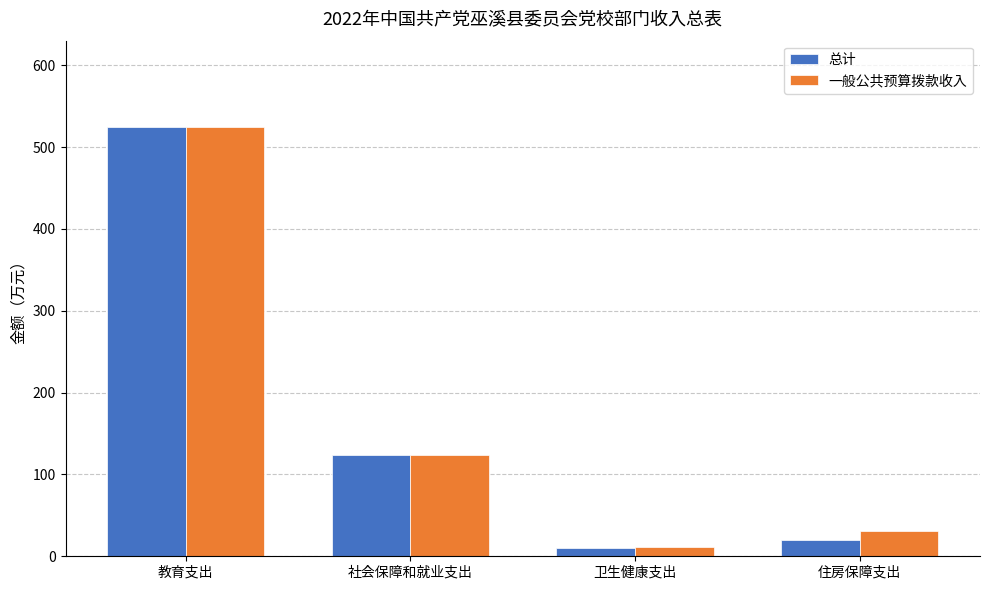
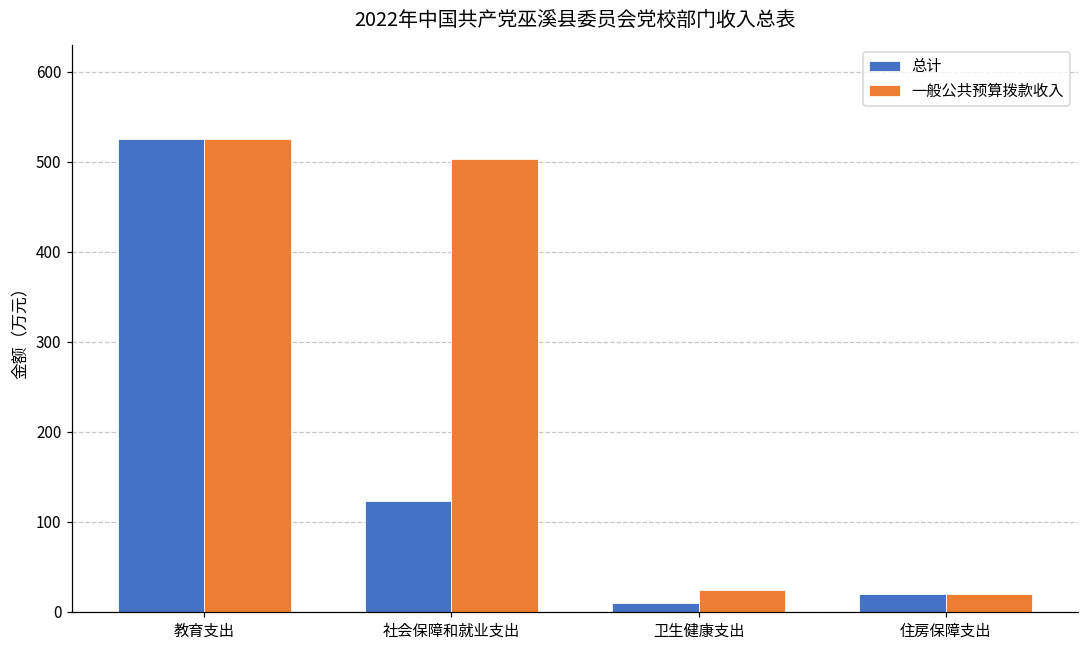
  {
    "总计": {
      "教育支出": 520,
      "社会保障和就业支出": 120,
      "卫生健康支出": 10,
      "住房保障支出": 20
    },
    "一般公共预算拨款收入": {
      "教育支出": 520,
-     "社会保障和就业支出": 120,
-     "卫生健康支出": 10,
-     "住房保障支出": 30
+     "社会保障和就业支出": 500,
+     "卫生健康支出": 20,
+     "住房保障支出": 20
    }
  }
